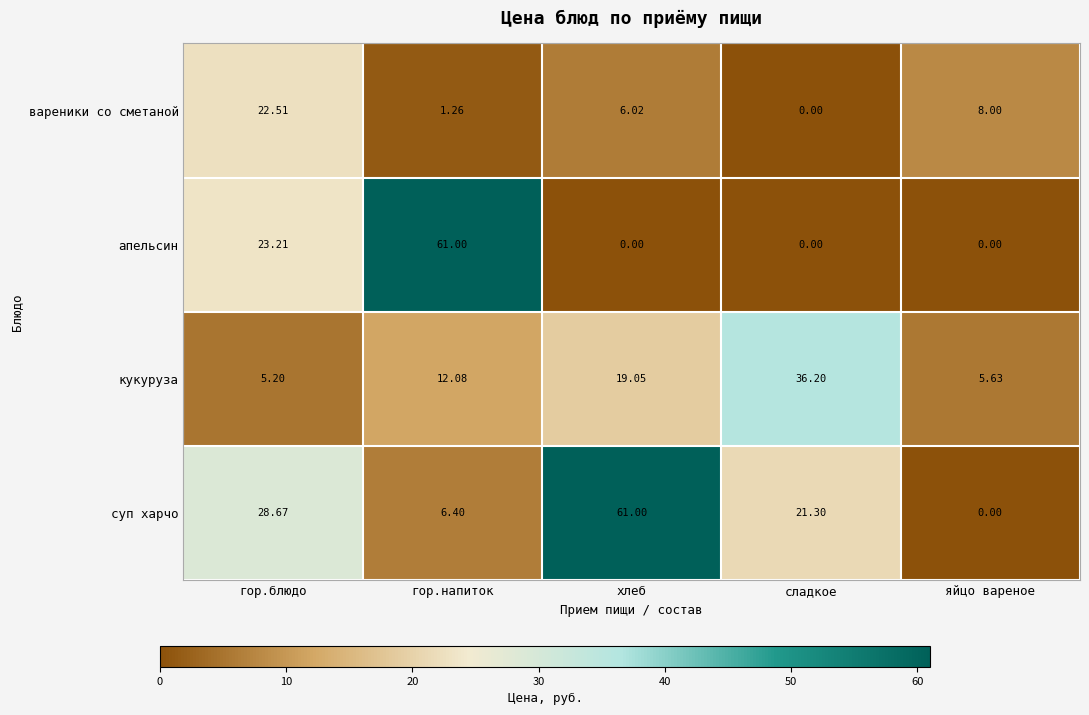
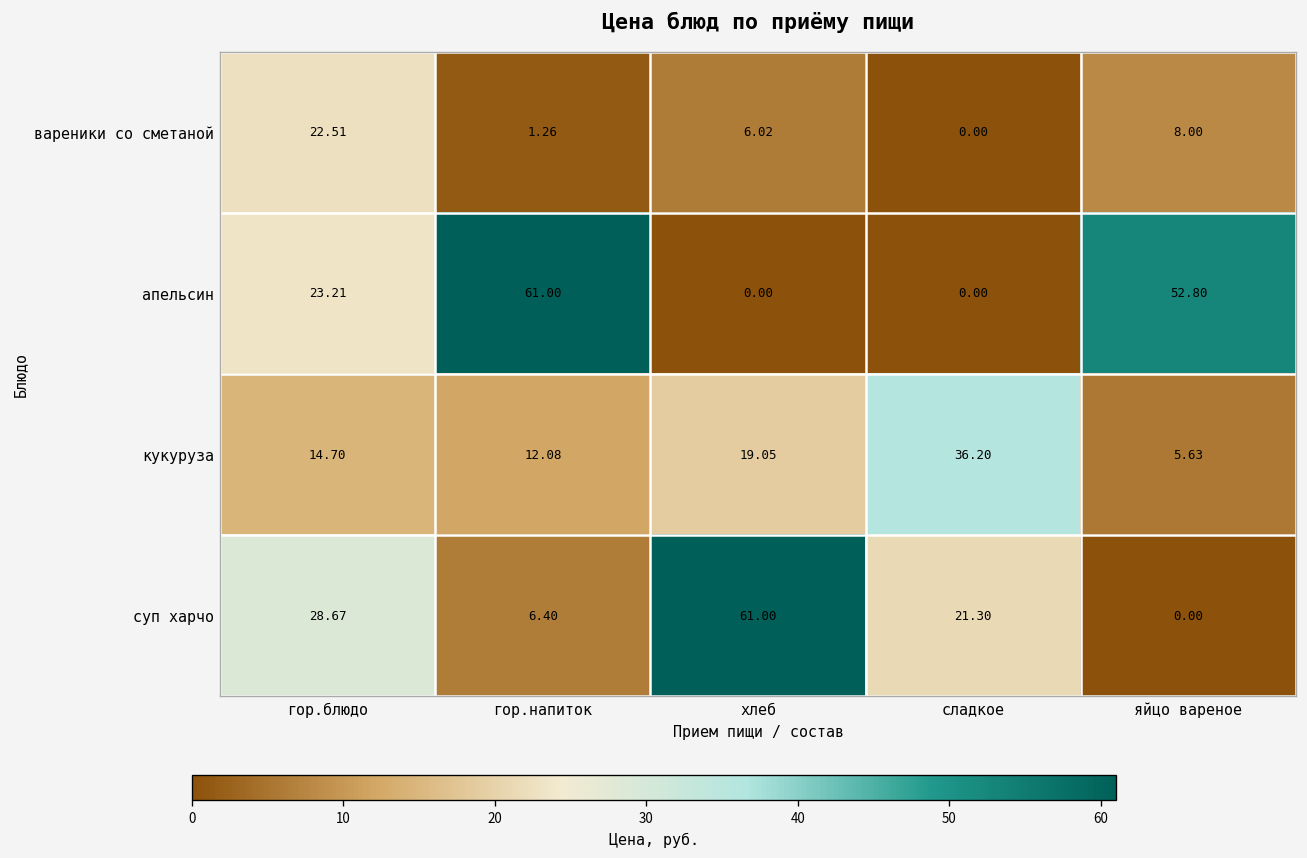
  {
    "вареники со сметаной": {
      "гор.блюдо": 22.51,
      "гор.напиток": 1.26,
      "хлеб": 6.02,
      "сладкое": 0.00,
      "яйцо вареное": 8.00
    },
    "апельсин": {
      "гор.блюдо": 23.21,
      "гор.напиток": 61.00,
      "хлеб": 0.00,
      "сладкое": 0.00,
-     "яйцо вареное": 0.00
+     "яйцо вареное": 52.80
    },
    "кукуруза": {
-     "гор.блюдо": 5.20,
+     "гор.блюдо": 14.70,
      "гор.напиток": 12.08,
      "хлеб": 19.05,
      "сладкое": 36.20,
      "яйцо вареное": 5.63
    },
    "суп харчо": {
      "гор.блюдо": 28.67,
      "гор.напиток": 6.40,
      "хлеб": 61.00,
      "сладкое": 21.30,
      "яйцо вареное": 0.00
    }
  }
